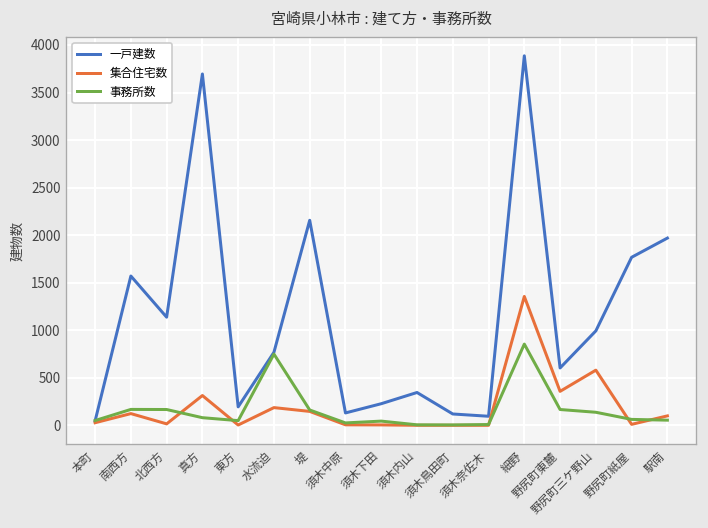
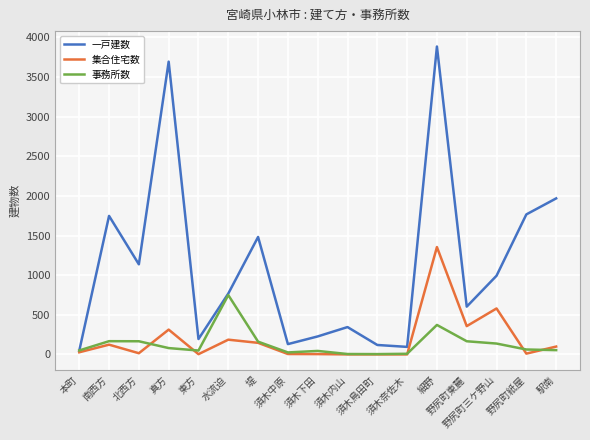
  {
    "一戸建数": {
-     "南西方": 1600,
+     "南西方": 1700,
      "北西方": 1100,
      "真方": 3700,
      "東方": 200,
-     "堤": 2200,
+     "堤": 1500,
      "須木中原": 100,
      "須木下田": 200,
      "須木内山": 300,
      "須木鳥田町": 100,
      "須木奈佐木": 100,
      "細野": 3900,
      "野尻町東麓": 600,
      "野尻町三ケ野山": 1000,
      "野尻町紙屋": 1800,
      "駅南": 2000
    },
    "集合住宅数": {
      "南西方": 100,
      "北西方": 0,
      "真方": 300,
      "東方": 0,
      "水流迫": 200,
      "須木下田": 0,
      "細野": 1400,
      "野尻町東麓": 400,
      "野尻町三ケ野山": 600,
      "野尻町紙屋": 0,
      "駅南": 100
    },
    "事務所数": {
      "南西方": 200,
      "北西方": 200,
      "真方": 100,
      "東方": 0,
      "須木下田": 0,
-     "細野": 900,
+     "細野": 400,
      "野尻町東麓": 200,
      "野尻町三ケ野山": 100,
      "野尻町紙屋": 100,
      "駅南": 100
    }
  }
